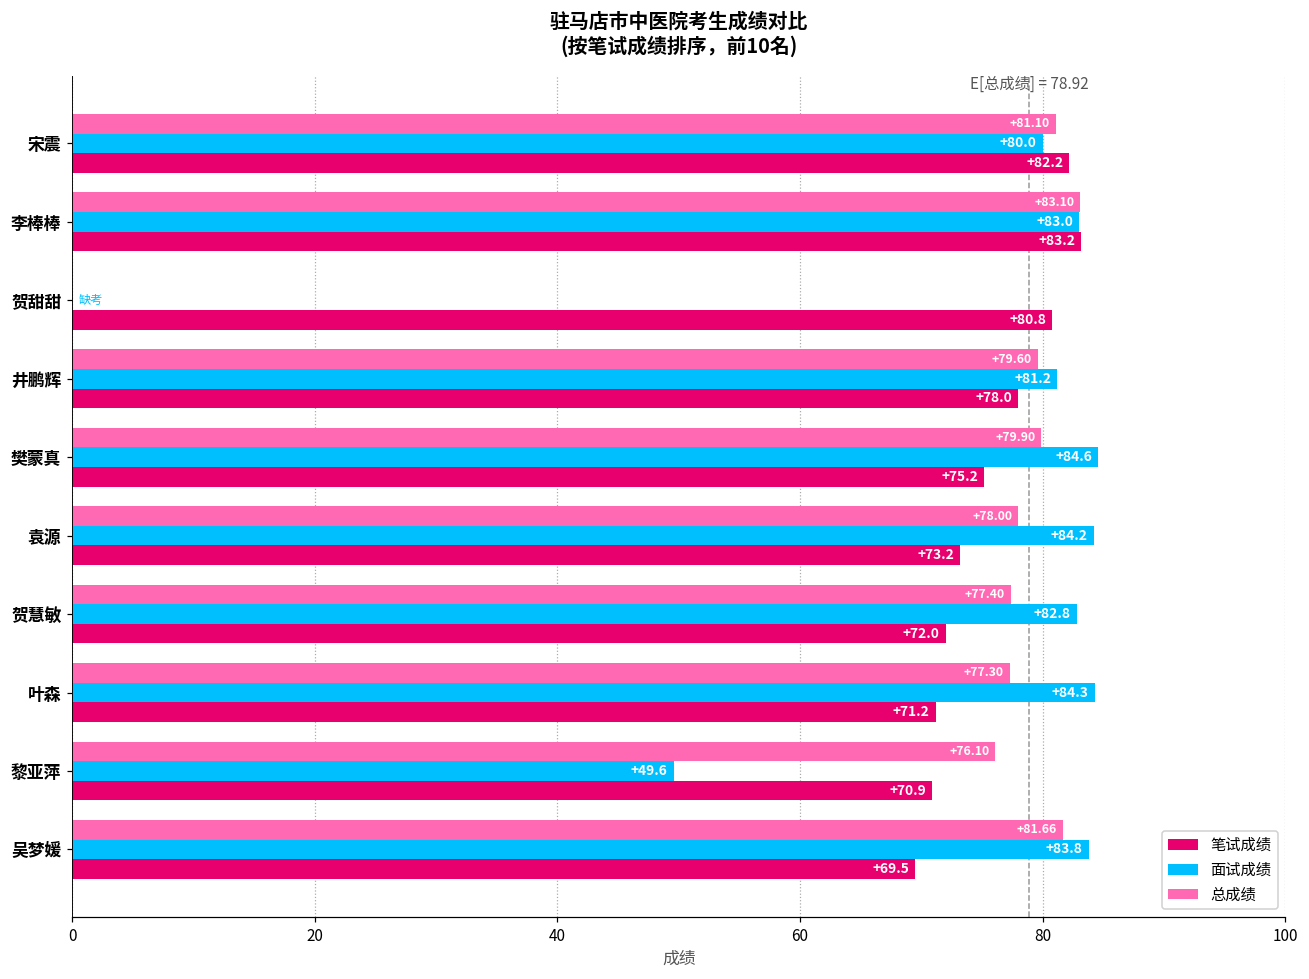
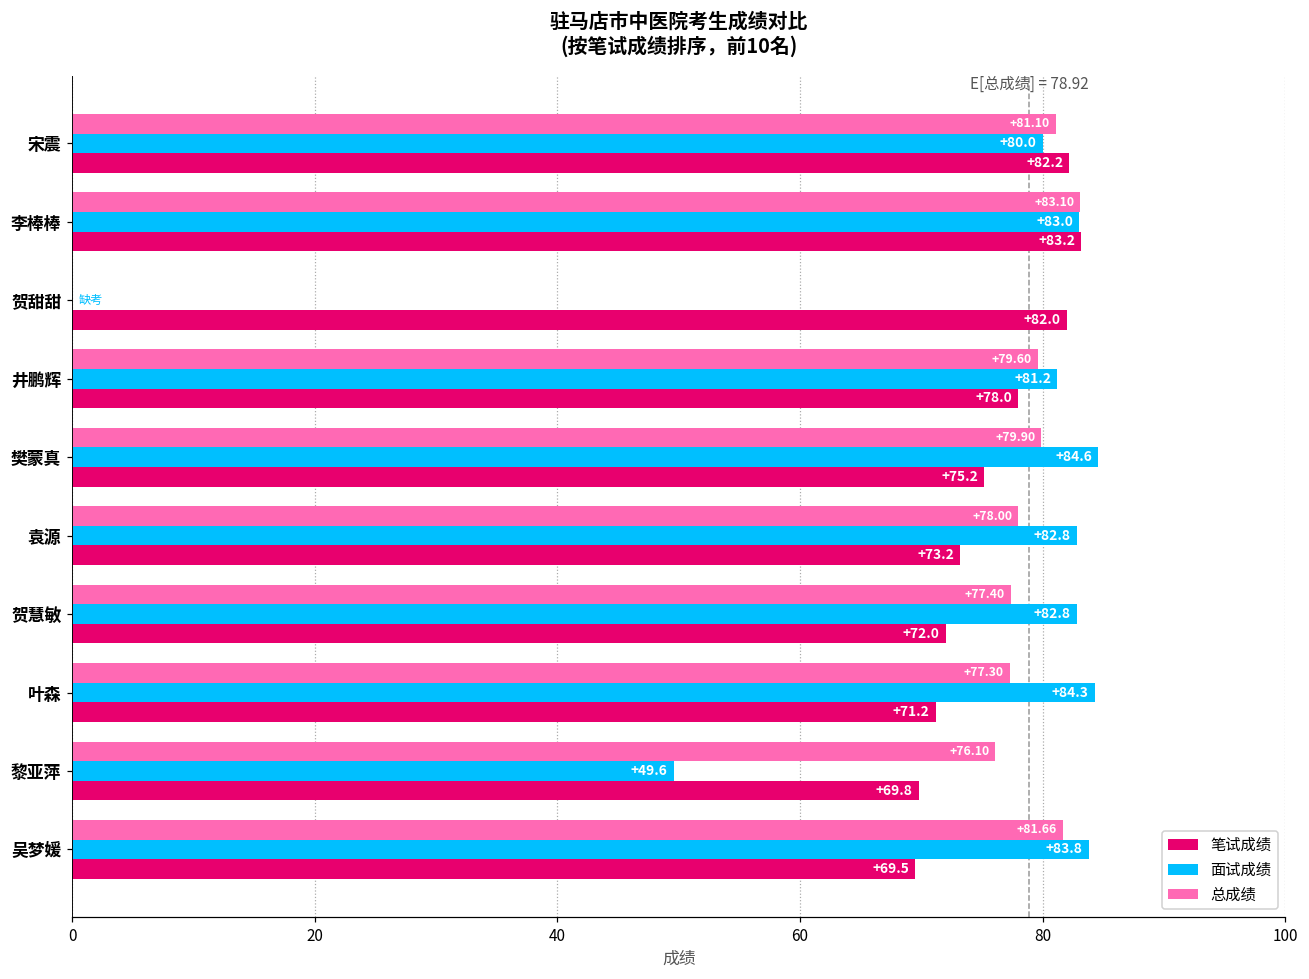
  {
    "笔试成绩": {
      "宋震": "+82.2",
      "李棒棒": "+83.2",
-     "贺甜甜": "+80.8",
+     "贺甜甜": "+82.0",
      "井鹏辉": "+78.0",
      "樊蒙真": "+75.2",
      "袁源": "+73.2",
      "贺慧敏": "+72.0",
      "叶森": "+71.2",
-     "黎亚萍": "+70.9",
+     "黎亚萍": "+69.8",
      "吴梦媛": "+69.5"
    },
    "面试成绩": {
      "宋震": "+80.0",
      "李棒棒": "+83.0",
      "井鹏辉": "+81.2",
      "樊蒙真": "+84.6",
-     "袁源": "+84.2",
+     "袁源": "+82.8",
      "贺慧敏": "+82.8",
      "叶森": "+84.3",
      "黎亚萍": "+49.6",
      "吴梦媛": "+83.8"
    },
    "总成绩": {
      "宋震": "+81.10",
      "李棒棒": "+83.10",
      "井鹏辉": "+79.60",
      "樊蒙真": "+79.90",
      "袁源": "+78.00",
      "贺慧敏": "+77.40",
      "叶森": "+77.30",
      "黎亚萍": "+76.10",
      "吴梦媛": "+81.66"
    }
  }
